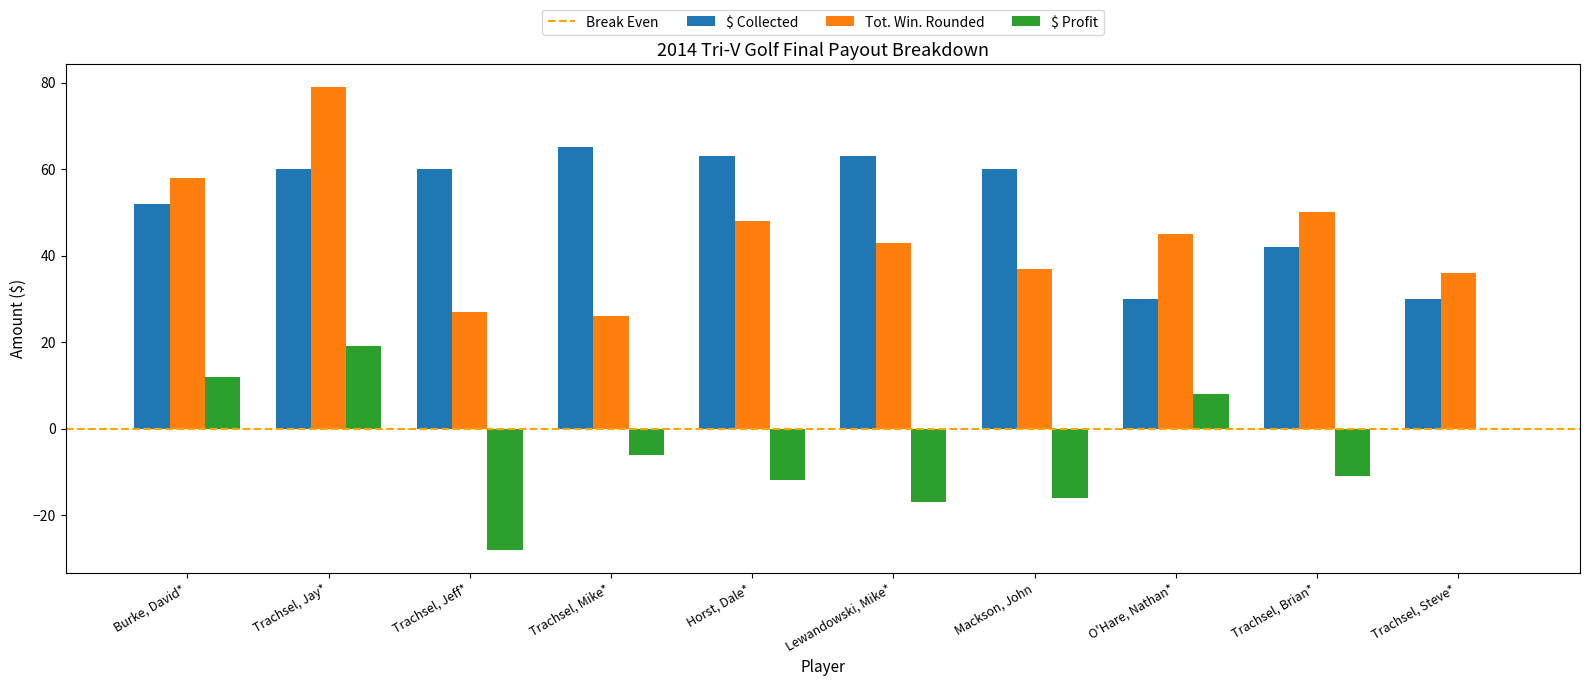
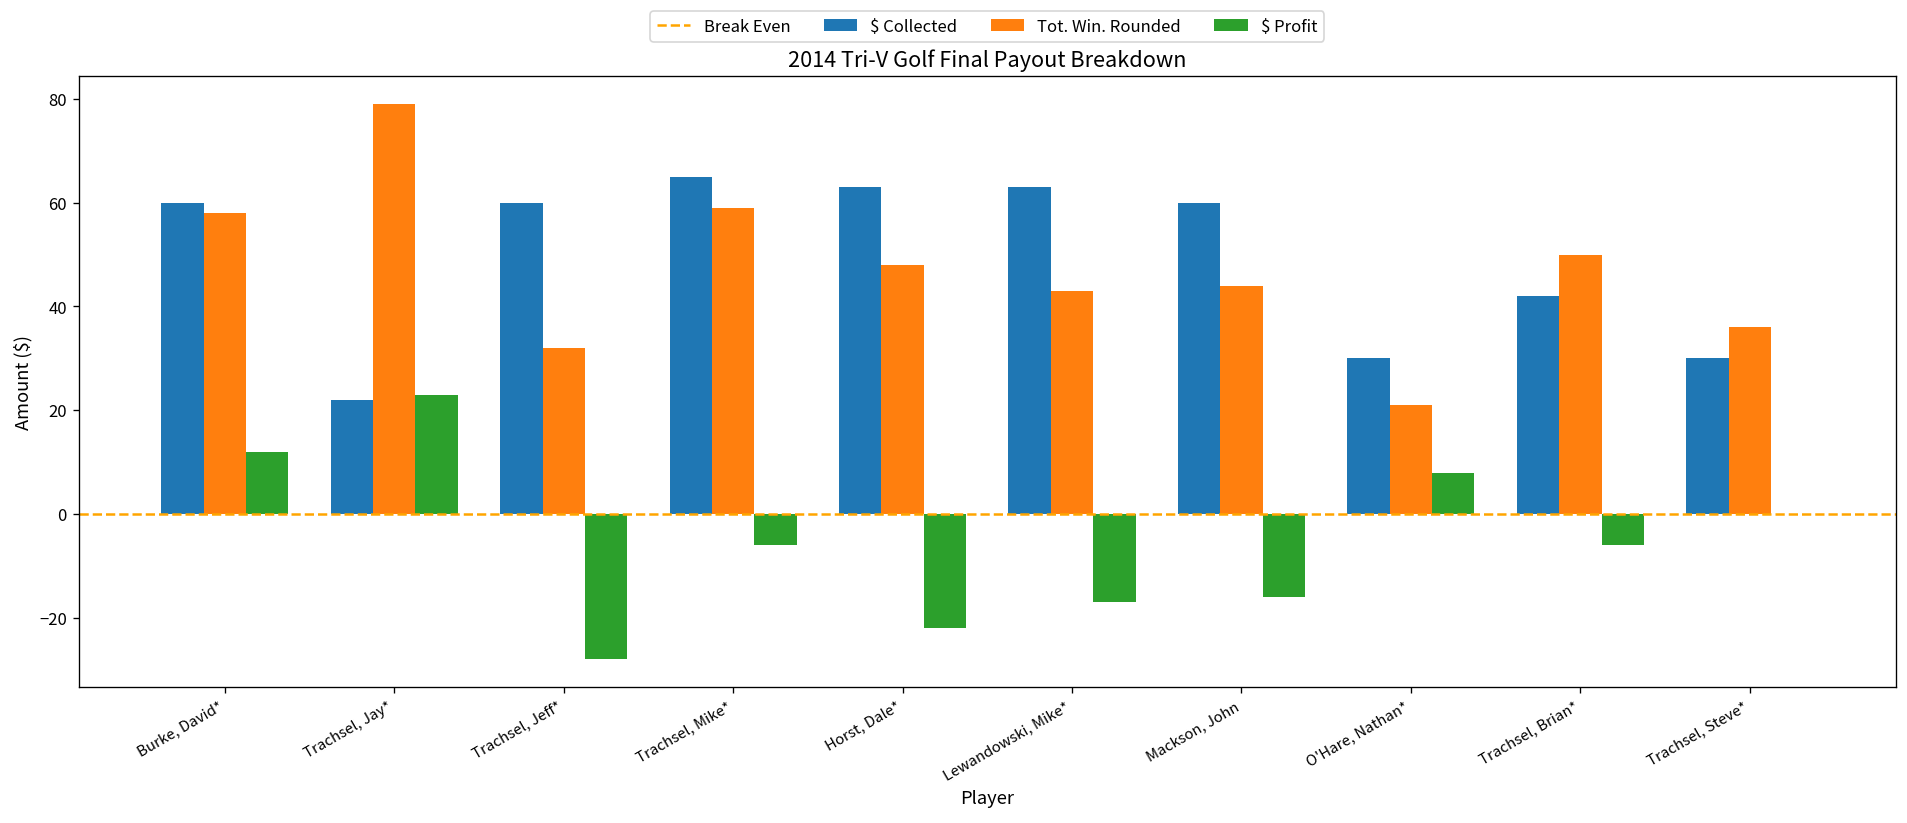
  {
    "$ Collected": {
-     "Burke, David*": 52,
-     "Trachsel, Jay*": 60,
+     "Burke, David*": 60,
+     "Trachsel, Jay*": 22,
      "Trachsel, Jeff*": 60,
      "Trachsel, Mike*": 65,
      "Horst, Dale*": 63,
      "Lewandowski, Mike*": 63,
      "Mackson, John": 60,
      "O'Hare, Nathan*": 30,
      "Trachsel, Brian*": 42,
      "Trachsel, Steve*": 30
    },
    "Tot. Win. Rounded": {
      "Burke, David*": 58,
      "Trachsel, Jay*": 79,
-     "Trachsel, Jeff*": 27,
-     "Trachsel, Mike*": 26,
+     "Trachsel, Jeff*": 32,
+     "Trachsel, Mike*": 59,
      "Horst, Dale*": 48,
      "Lewandowski, Mike*": 43,
-     "Mackson, John": 37,
-     "O'Hare, Nathan*": 45,
+     "Mackson, John": 44,
+     "O'Hare, Nathan*": 21,
      "Trachsel, Brian*": 50,
      "Trachsel, Steve*": 36
    },
    "$ Profit": {
      "Burke, David*": 12,
-     "Trachsel, Jay*": 19,
+     "Trachsel, Jay*": 23,
      "Trachsel, Jeff*": -28,
      "Trachsel, Mike*": -6,
-     "Horst, Dale*": -12,
+     "Horst, Dale*": -22,
      "Lewandowski, Mike*": -17,
      "Mackson, John": -16,
      "O'Hare, Nathan*": 8,
-     "Trachsel, Brian*": -11,
+     "Trachsel, Brian*": -6,
      "Trachsel, Steve*": 0
    }
  }
